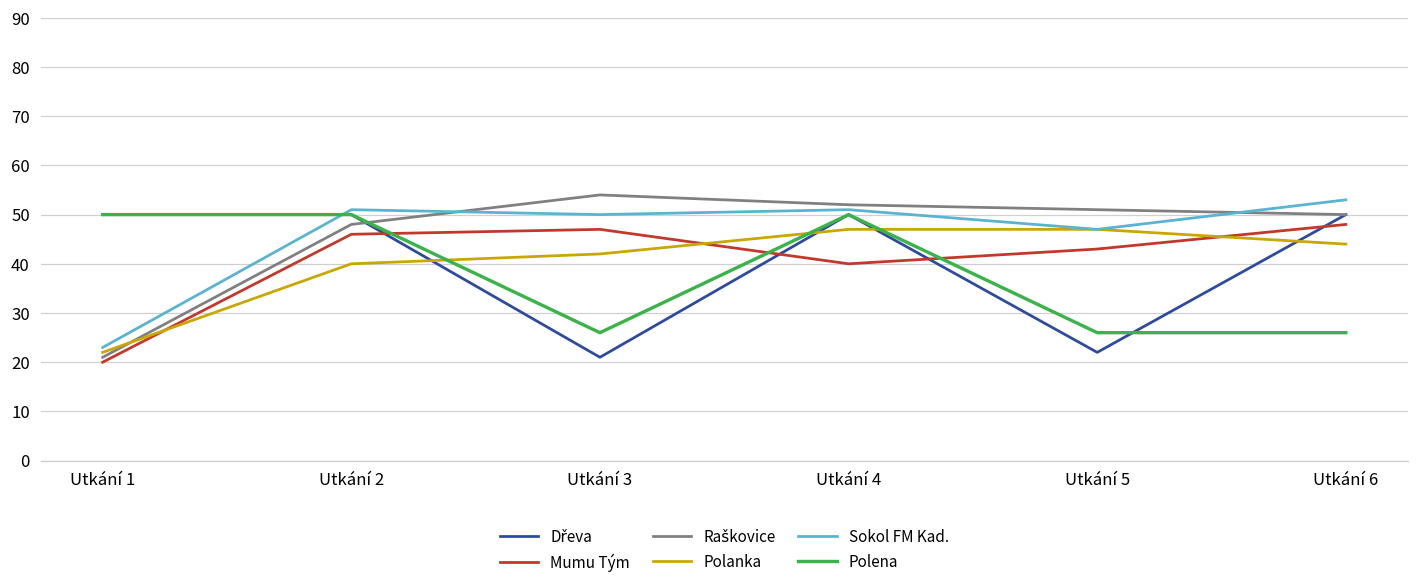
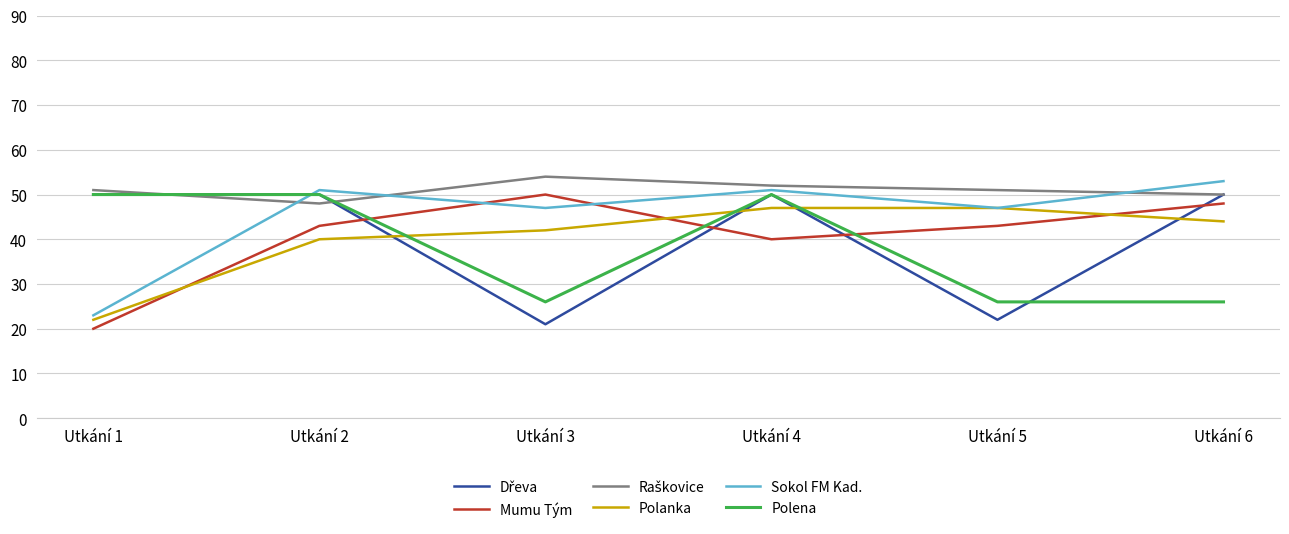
  {
    "Dřeva": {
      "Utkání 3": 21,
      "Utkání 5": 22
    },
    "Mumu Tým": {
      "Utkání 1": 20,
-     "Utkání 2": 46,
-     "Utkání 3": 47,
+     "Utkání 2": 43,
+     "Utkání 3": 50,
      "Utkání 4": 40,
      "Utkání 5": 43,
      "Utkání 6": 48
    },
    "Raškovice": {
-     "Utkání 1": 21,
+     "Utkání 1": 51,
      "Utkání 2": 48,
      "Utkání 3": 54,
      "Utkání 4": 52,
      "Utkání 5": 51
    },
    "Polanka": {
      "Utkání 1": 22,
      "Utkání 2": 40,
      "Utkání 3": 42,
      "Utkání 4": 47,
      "Utkání 6": 44
    },
    "Sokol FM Kad.": {
      "Utkání 1": 23,
      "Utkání 2": 51,
-     "Utkání 3": 50,
+     "Utkání 3": 47,
      "Utkání 4": 51,
      "Utkání 6": 53
    },
    "Polena": {
      "Utkání 3": 26,
      "Utkání 5": 26,
      "Utkání 6": 26
    }
  }
